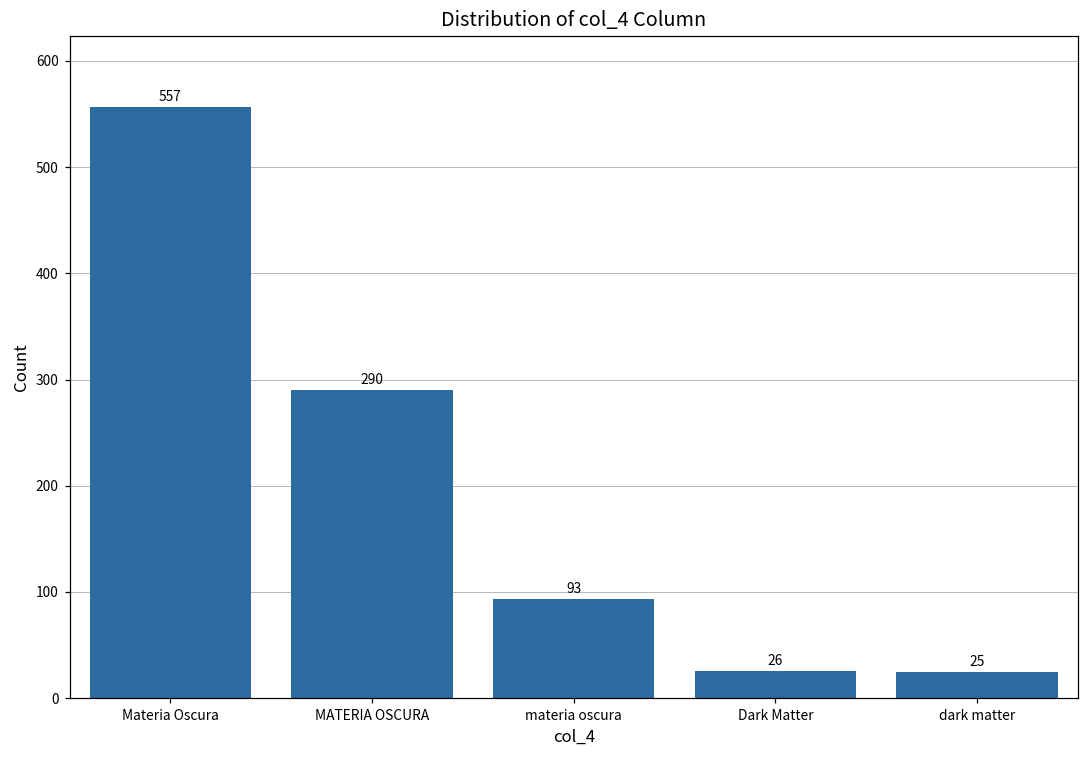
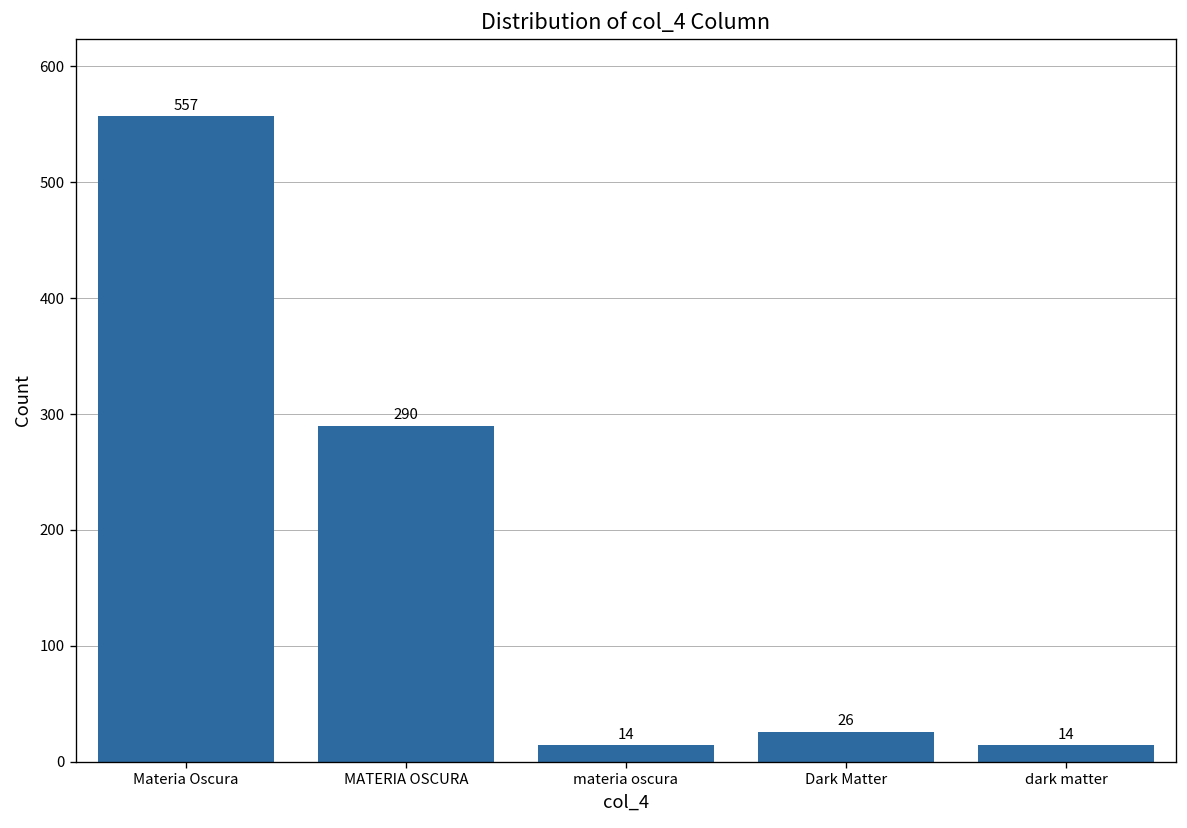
  {
    "Materia Oscura": 557,
    "MATERIA OSCURA": 290,
-   "materia oscura": 93,
+   "materia oscura": 14,
    "Dark Matter": 26,
-   "dark matter": 25
+   "dark matter": 14
  }
